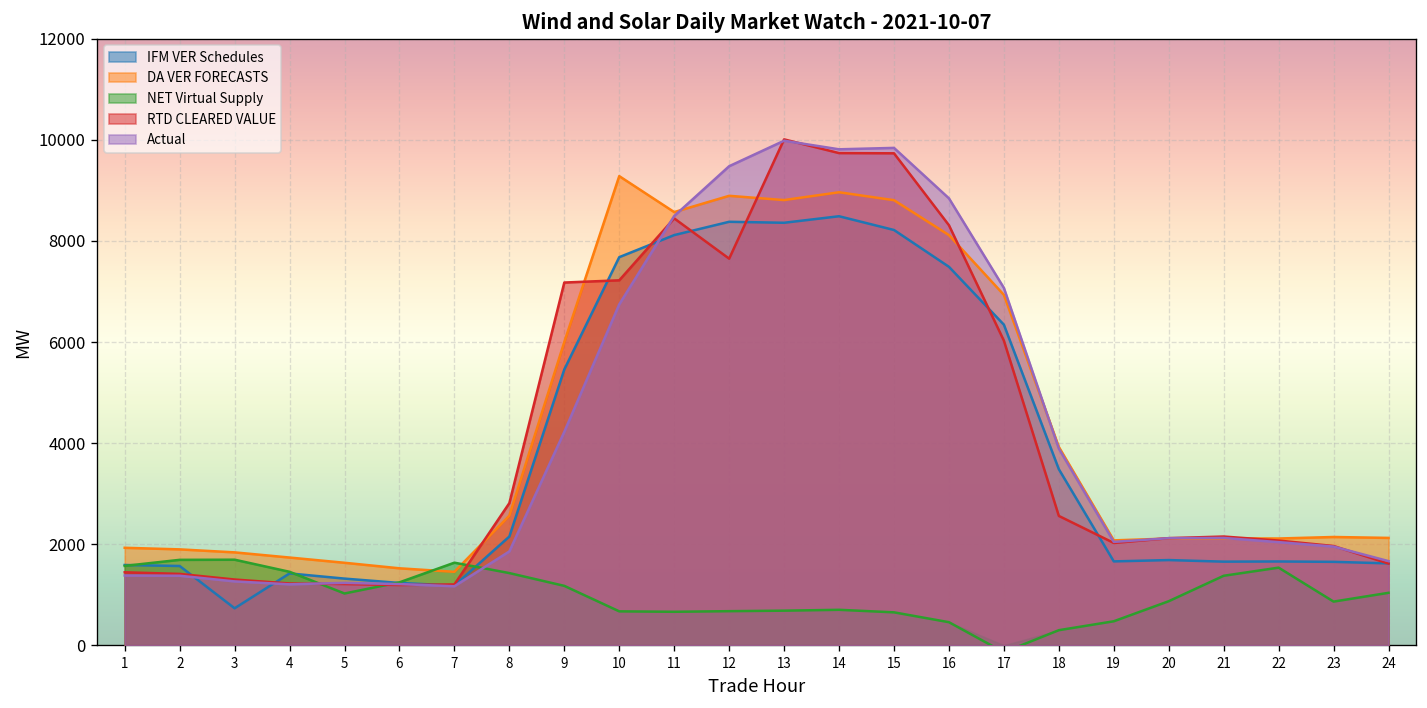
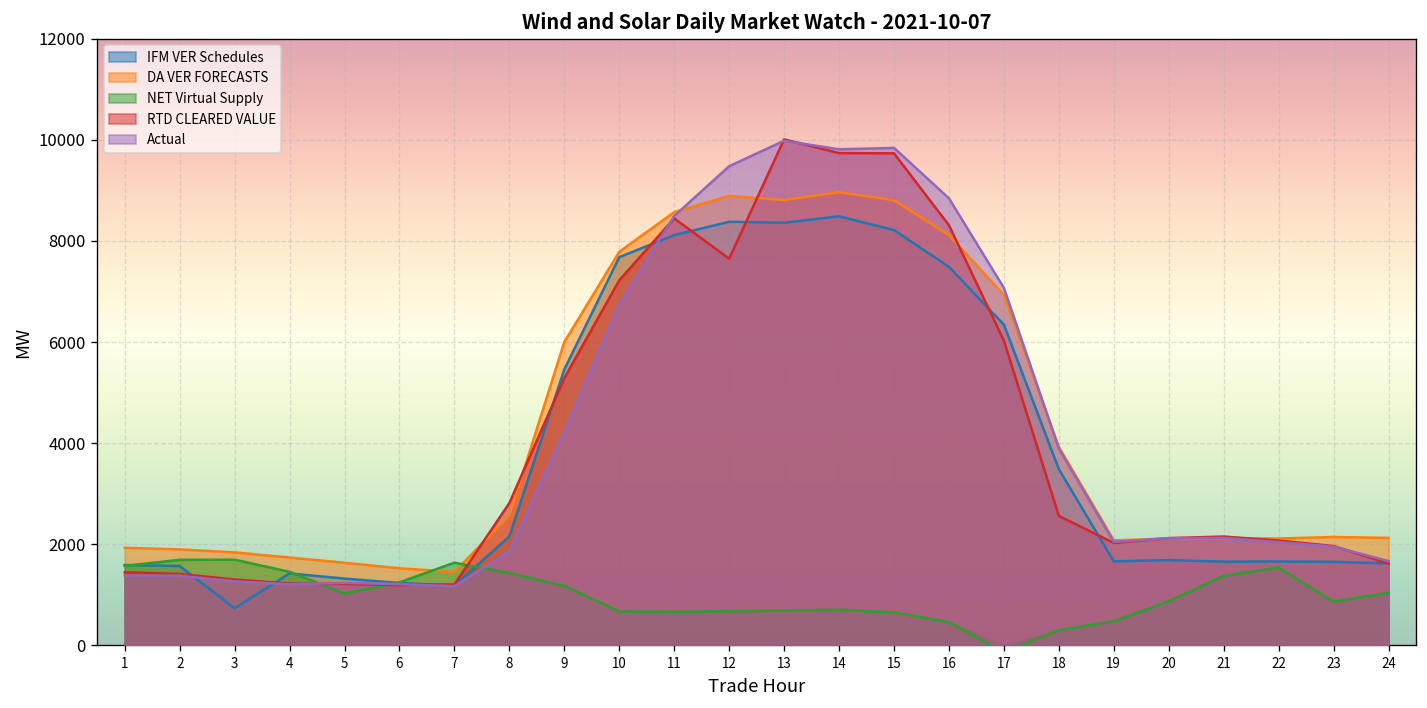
  {
    "IFM VER Schedules": {
      "2": 1600,
      "3": 700,
      "5": 1300,
      "8": 2200,
      "9": 5500,
      "10": 7700,
      "11": 8100,
      "12": 8400,
      "13": 8400,
      "14": 8500,
      "15": 8200,
      "16": 7500,
      "17": 6300,
      "18": 3500,
      "19": 1700,
      "20": 1700,
      "21": 1700,
      "22": 1700,
      "23": 1700
    },
    "DA VER FORECASTS": {
      "1": 1900,
      "2": 1900,
      "3": 1800,
      "4": 1700,
      "5": 1600,
      "6": 1500,
      "7": 1500,
      "8": 2600,
      "9": 6000,
-     "10": 9300,
+     "10": 7800,
      "11": 8600,
      "12": 8900,
      "13": 8800,
      "14": 9000,
      "15": 8800,
      "16": 8100,
      "17": 6900,
      "23": 2100,
      "24": 2100
    },
    "RTD CLEARED VALUE": {
      "1": 1400,
      "8": 2800,
-     "9": 7200,
+     "9": 5300,
      "10": 7200,
      "12": 7600,
      "14": 9700,
      "15": 9700,
      "16": 8300,
      "17": 6000,
      "18": 2600
    },
    "Actual": {
      "1": 1400,
      "8": 1900,
      "9": 4200,
      "10": 6700,
      "12": 9500,
      "14": 9800,
      "15": 9800,
      "16": 8800,
      "17": 7100
    }
  }
